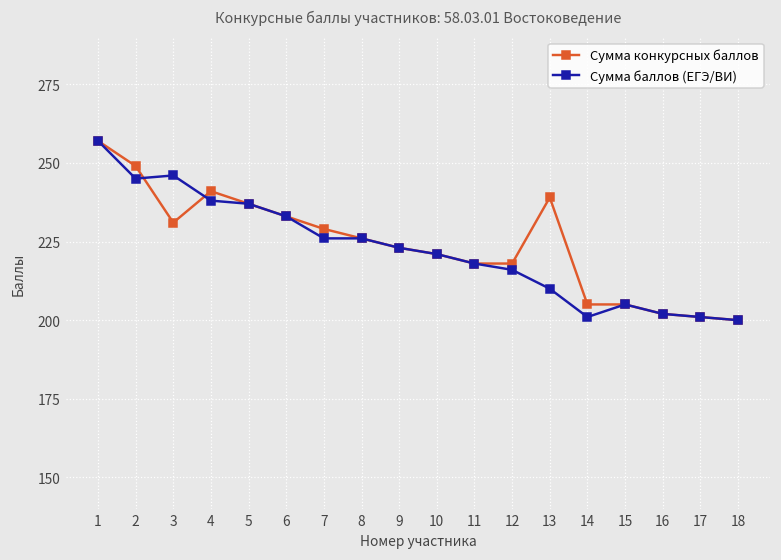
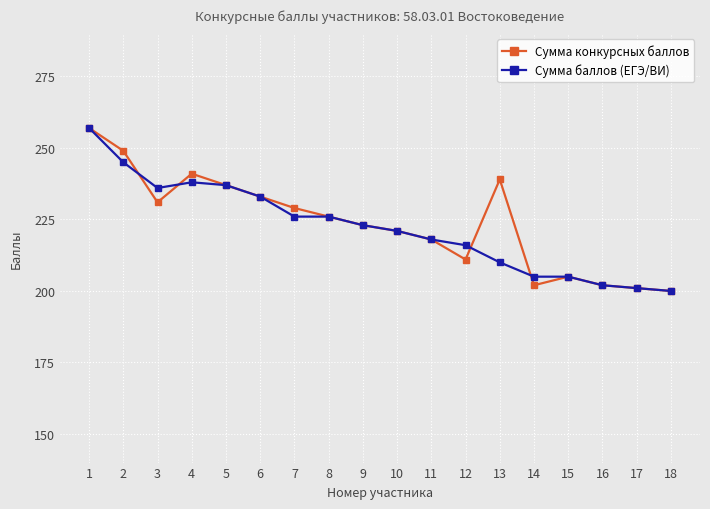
  {
    "Сумма конкурсных баллов": {
      "2": 249,
      "3": 231,
      "4": 241,
      "7": 229,
-     "12": 218,
+     "12": 211,
      "13": 239,
-     "14": 205
+     "14": 202
    },
    "Сумма баллов (ЕГЭ/ВИ)": {
      "2": 245,
-     "3": 246,
+     "3": 236,
      "4": 238,
      "7": 226,
      "12": 216,
      "13": 210,
-     "14": 201
+     "14": 205
    }
  }
